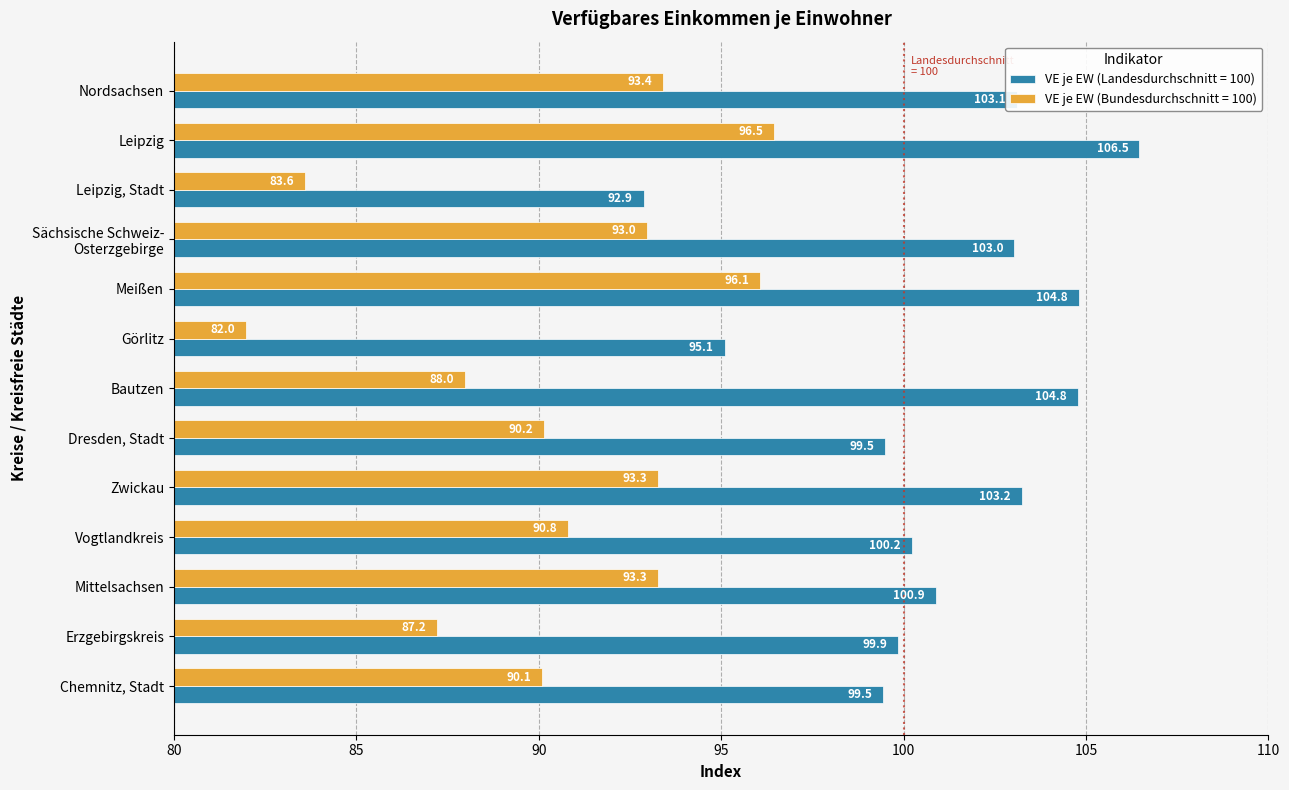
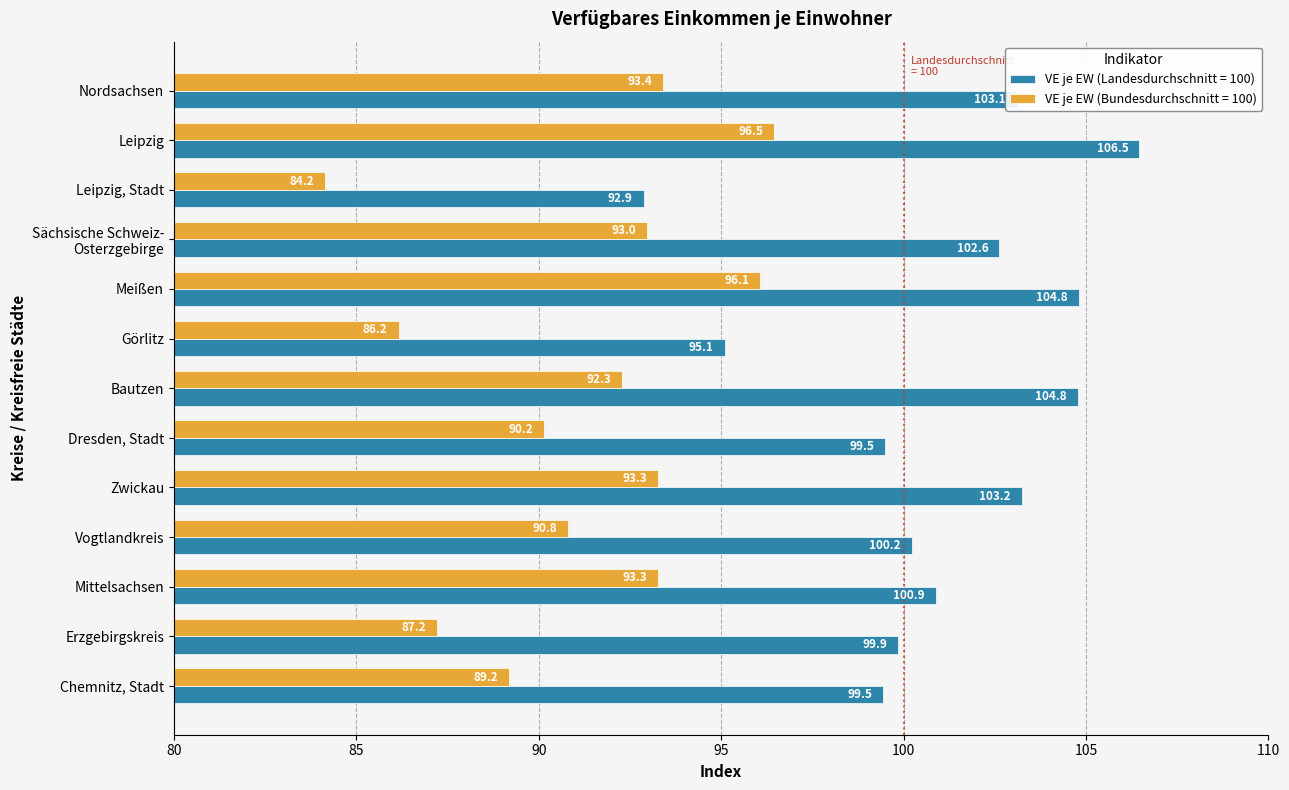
  {
    "VE je EW (Landesdurchschnitt = 100)": {
      "Leipzig": 106.5,
      "Leipzig, Stadt": 92.9,
-     "Sächsische Schweiz- Osterzgebirge": 103.0,
+     "Sächsische Schweiz- Osterzgebirge": 102.6,
      "Meißen": 104.8,
      "Görlitz": 95.1,
      "Bautzen": 104.8,
      "Dresden, Stadt": 99.5,
      "Zwickau": 103.2,
      "Vogtlandkreis": 100.2,
      "Mittelsachsen": 100.9,
      "Erzgebirgskreis": 99.9,
      "Chemnitz, Stadt": 99.5
    },
    "VE je EW (Bundesdurchschnitt = 100)": {
      "Nordsachsen": 93.4,
      "Leipzig": 96.5,
-     "Leipzig, Stadt": 83.6,
+     "Leipzig, Stadt": 84.2,
      "Sächsische Schweiz- Osterzgebirge": 93.0,
      "Meißen": 96.1,
-     "Görlitz": 82.0,
-     "Bautzen": 88.0,
+     "Görlitz": 86.2,
+     "Bautzen": 92.3,
      "Dresden, Stadt": 90.2,
      "Zwickau": 93.3,
      "Vogtlandkreis": 90.8,
      "Mittelsachsen": 93.3,
      "Erzgebirgskreis": 87.2,
-     "Chemnitz, Stadt": 90.1
+     "Chemnitz, Stadt": 89.2
    }
  }
